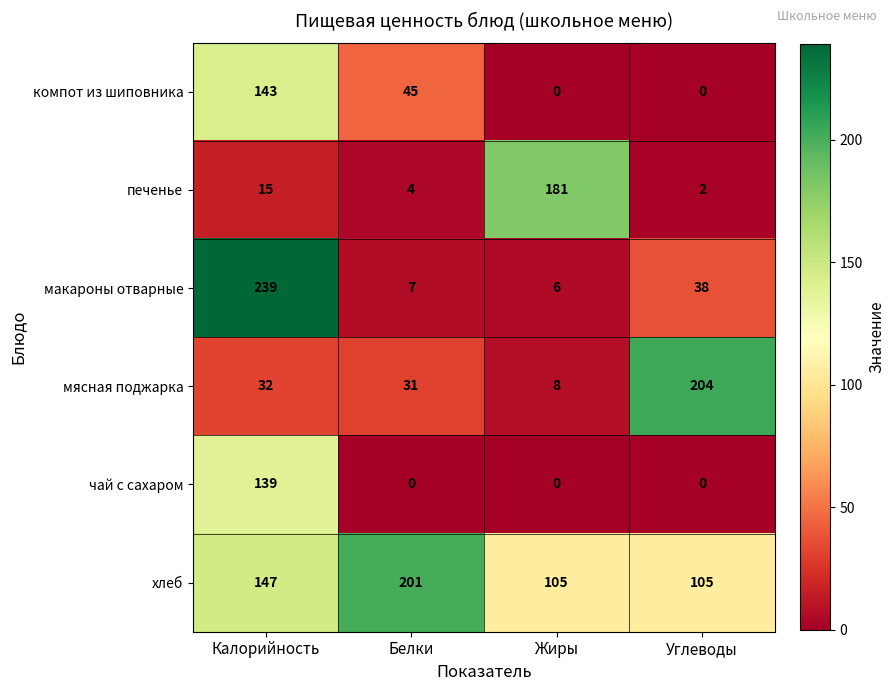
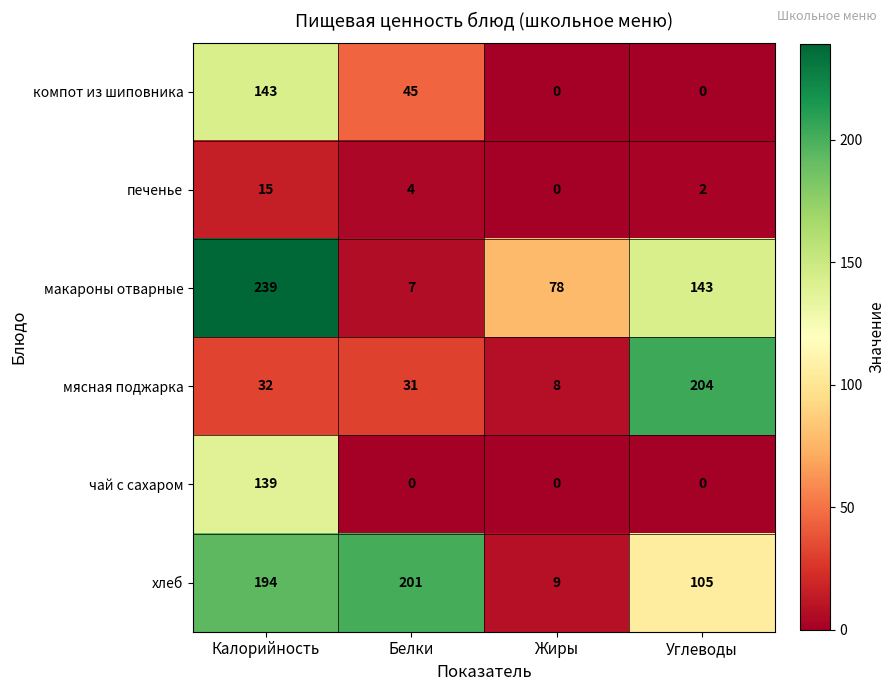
  {
    "компот из шиповника": {
      "Калорийность": 143,
      "Белки": 45,
      "Жиры": 0,
      "Углеводы": 0
    },
    "печенье": {
      "Калорийность": 15,
      "Белки": 4,
-     "Жиры": 181,
+     "Жиры": 0,
      "Углеводы": 2
    },
    "макароны отварные": {
      "Калорийность": 239,
      "Белки": 7,
-     "Жиры": 6,
-     "Углеводы": 38
+     "Жиры": 78,
+     "Углеводы": 143
    },
    "мясная поджарка": {
      "Калорийность": 32,
      "Белки": 31,
      "Жиры": 8,
      "Углеводы": 204
    },
    "чай с сахаром": {
      "Калорийность": 139,
      "Белки": 0,
      "Жиры": 0,
      "Углеводы": 0
    },
    "хлеб": {
-     "Калорийность": 147,
+     "Калорийность": 194,
      "Белки": 201,
-     "Жиры": 105,
+     "Жиры": 9,
      "Углеводы": 105
    }
  }
